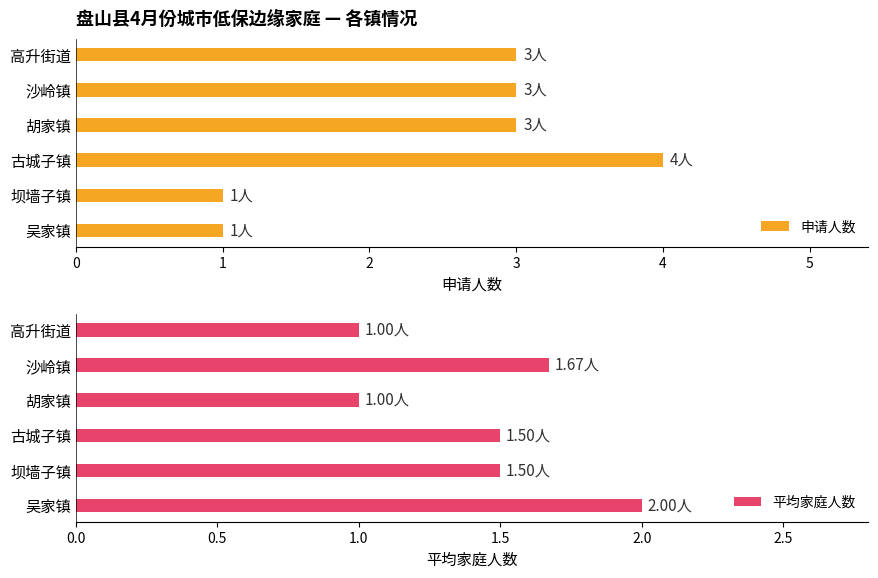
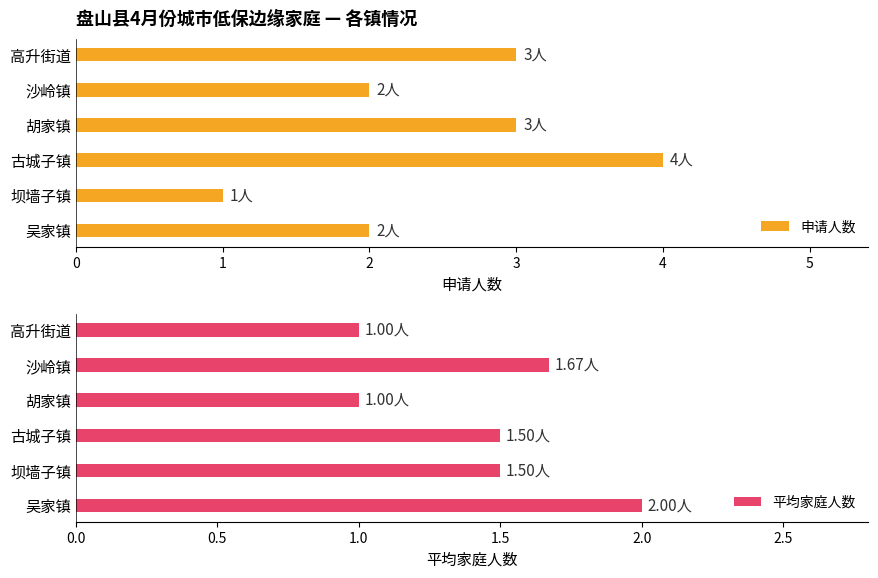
  {
    "盘山县4月份城市低保边缘家庭 — 各镇情况": {
      "高升街道": "3人",
-     "沙岭镇": "3人",
+     "沙岭镇": "2人",
      "胡家镇": "3人",
      "古城子镇": "4人",
      "坝墙子镇": "1人",
-     "吴家镇": "1人"
+     "吴家镇": "2人"
    }
  }
